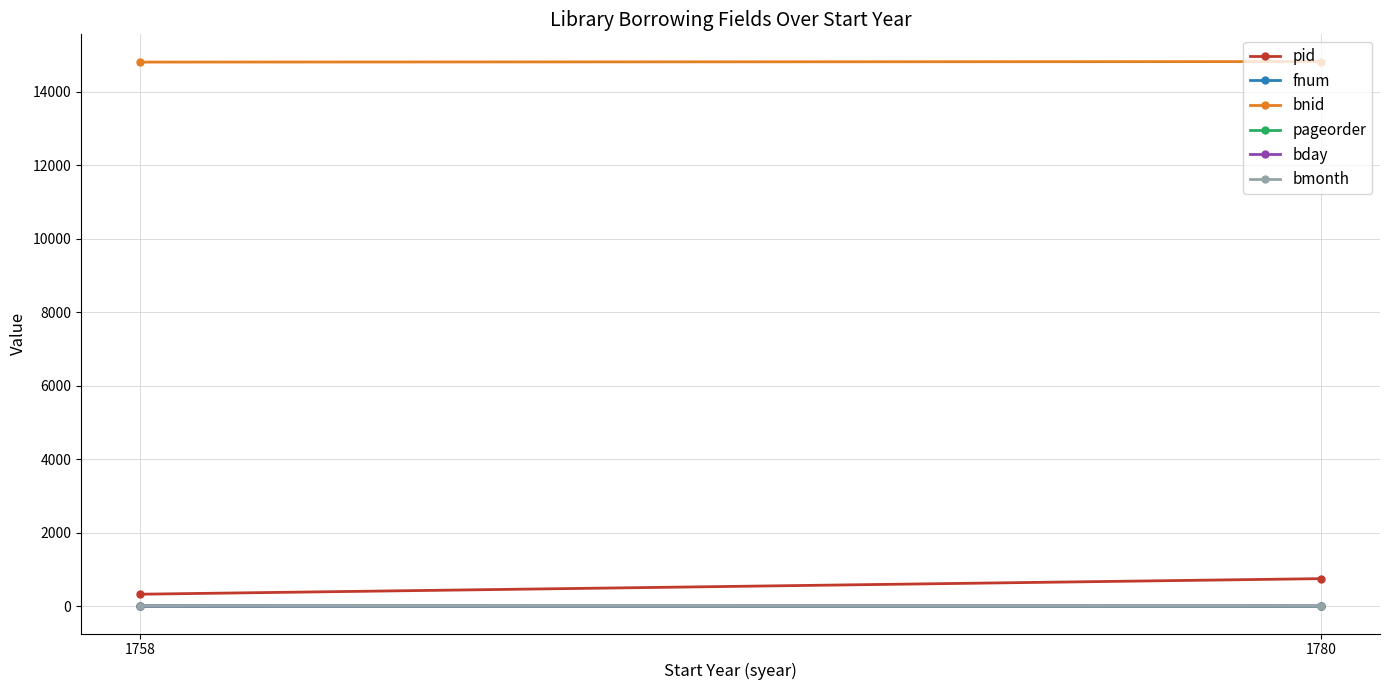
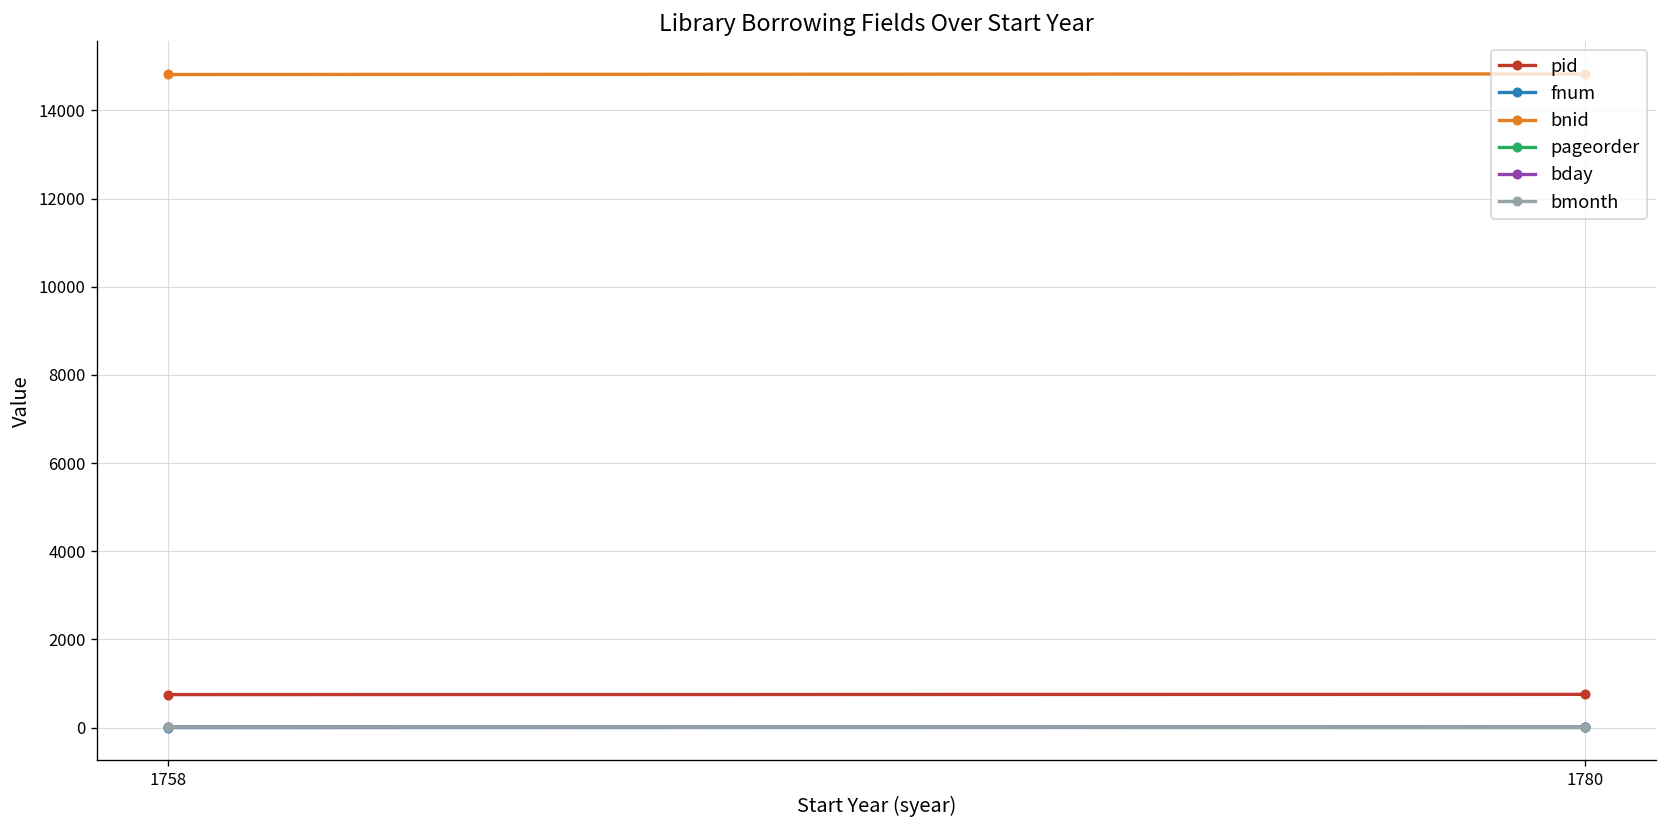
  {
    "pid": {
-     "1758": 300,
+     "1758": 700,
      "1780": 800
    },
    "bmonth": {
      "1758": 0,
      "1780": 0
    },
    "bnid": {
      "1758": 14800
    }
  }
